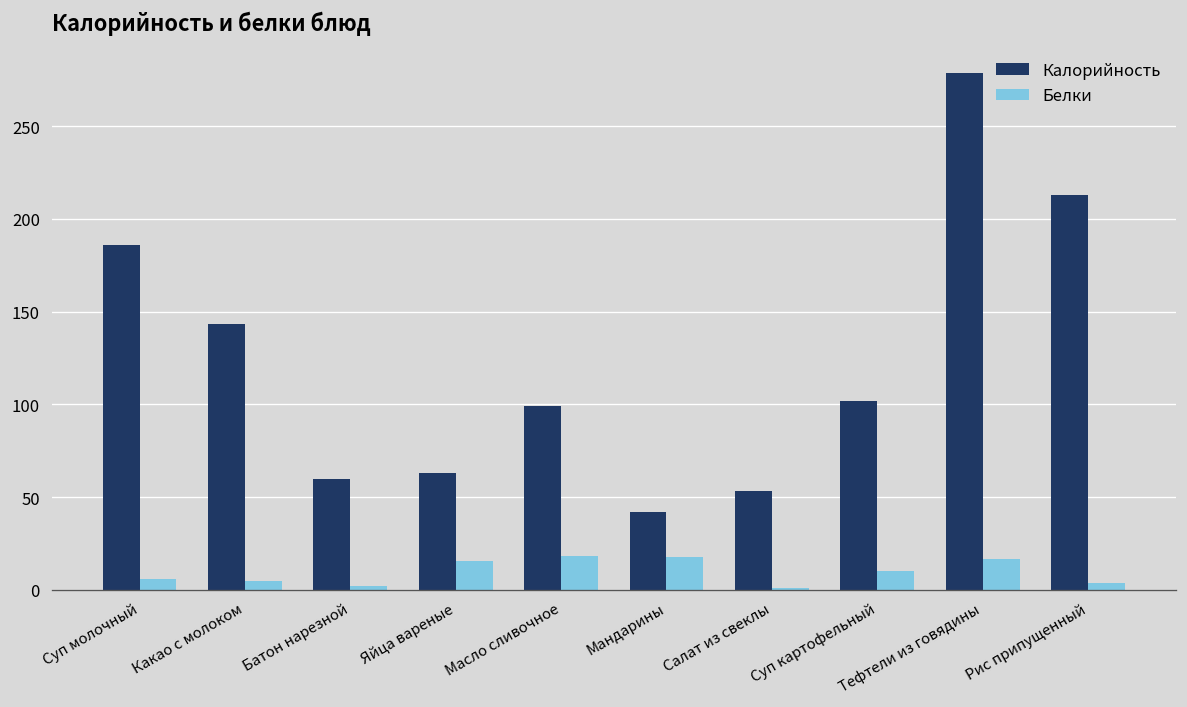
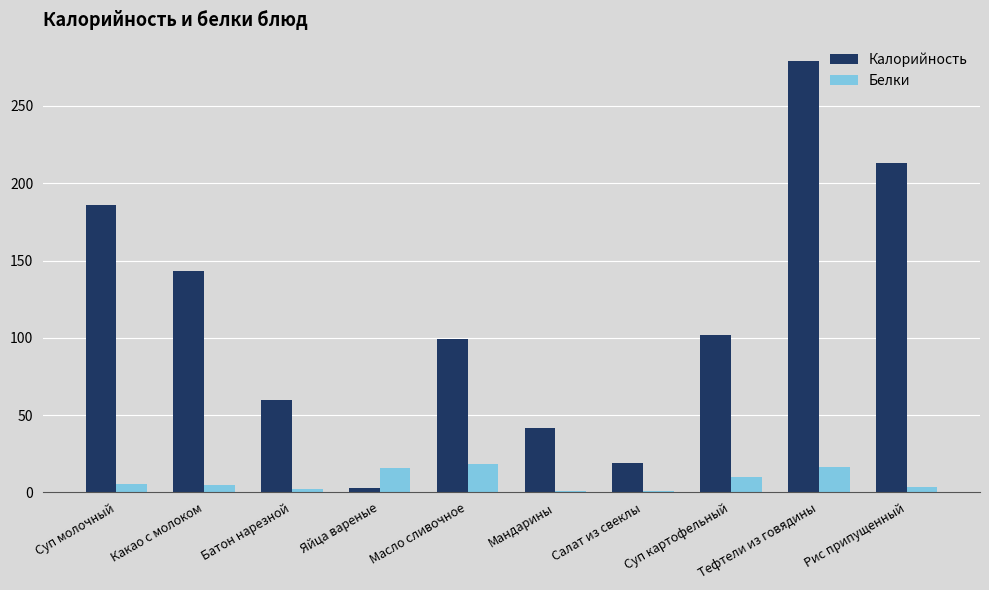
  {
    "Калорийность": {
      "Суп молочный": 186,
      "Какао с молоком": 143,
      "Батон нарезной": 60,
-     "Яйца вареные": 63,
+     "Яйца вареные": 3,
      "Масло сливочное": 99,
      "Мандарины": 42,
-     "Салат из свеклы": 53,
+     "Салат из свеклы": 19,
      "Суп картофельный": 102,
      "Тефтели из говядины": 279,
      "Рис припущенный": 213
    },
    "Белки": {
      "Суп молочный": 6,
      "Какао с молоком": 5,
      "Батон нарезной": 2,
      "Яйца вареные": 16,
      "Масло сливочное": 18,
-     "Мандарины": 18,
+     "Мандарины": 1,
      "Суп картофельный": 10,
      "Тефтели из говядины": 16,
      "Рис припущенный": 4
    }
  }
